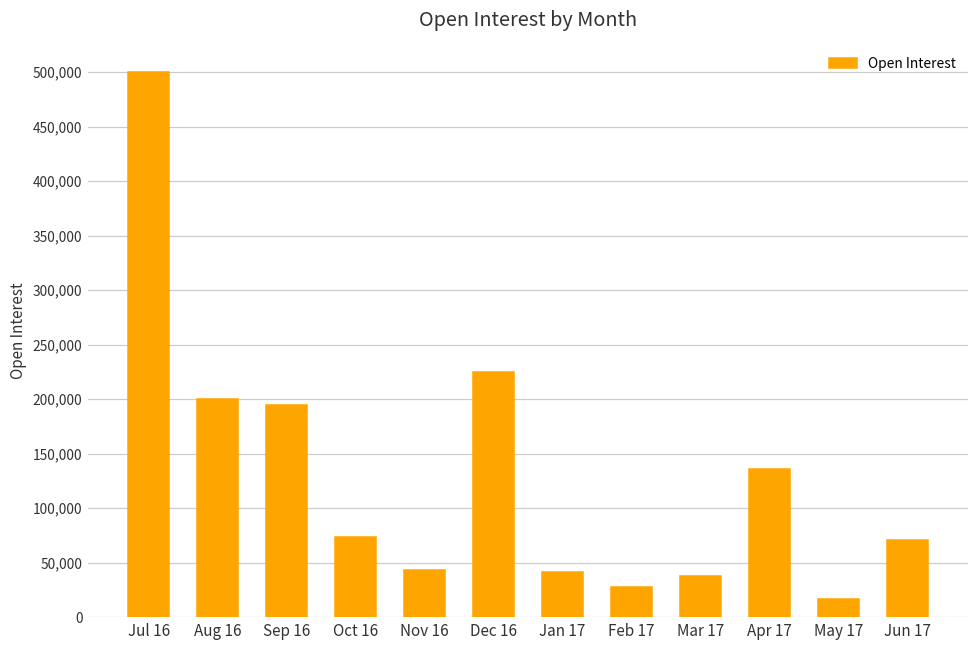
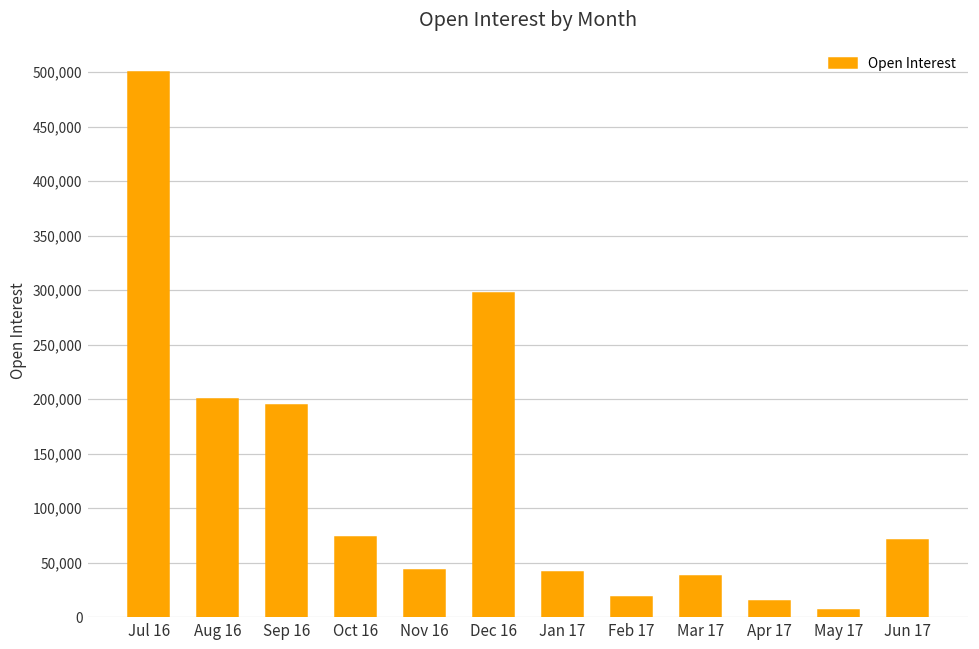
  {
    "Jul 16": "500,000",
    "Aug 16": "200,000",
    "Sep 16": "200,000",
    "Oct 16": "70,000",
    "Nov 16": "40,000",
-   "Dec 16": "230,000",
+   "Dec 16": "300,000",
    "Jan 17": "40,000",
-   "Feb 17": "30,000",
+   "Feb 17": "20,000",
    "Mar 17": "40,000",
-   "Apr 17": "140,000",
-   "May 17": "20,000",
+   "Apr 17": "20,000",
+   "May 17": "10,000",
    "Jun 17": "70,000"
  }
